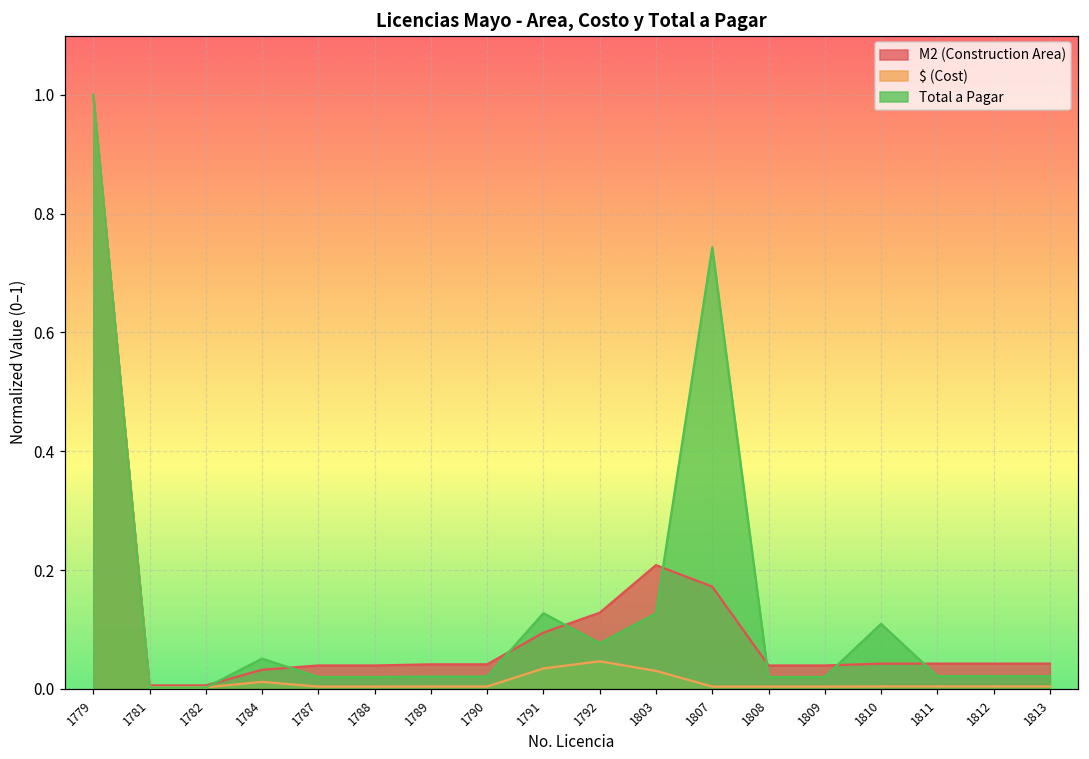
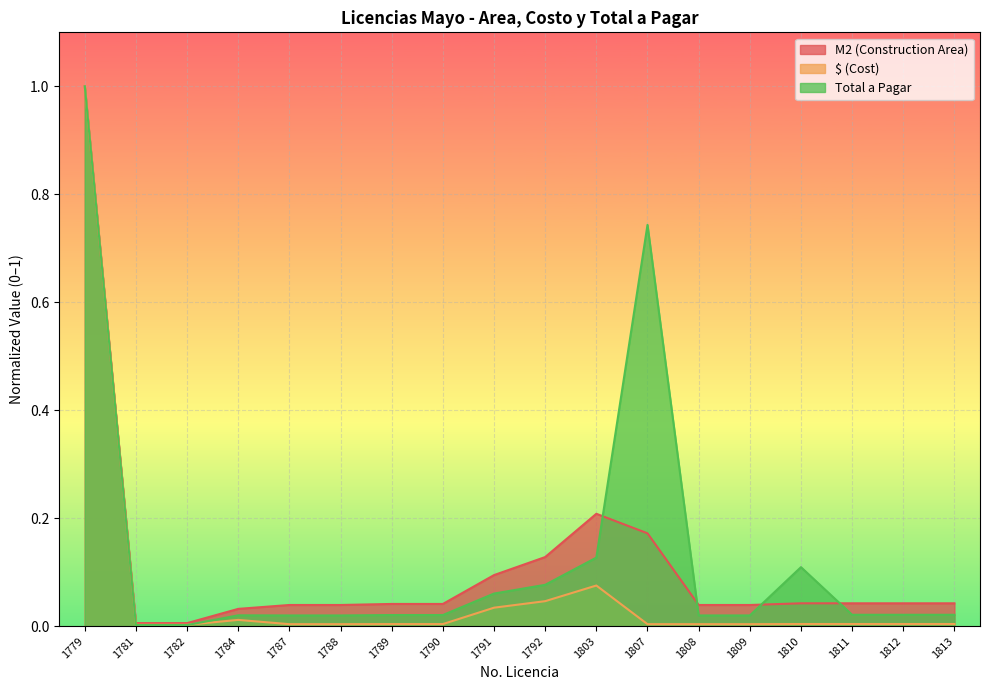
  {
    "M2 (Construction Area)": {
      "1784": 0.03,
      "1787": 0.04,
      "1788": 0.04,
      "1789": 0.04,
      "1790": 0.04,
      "1791": 0.09,
      "1792": 0.13,
      "1803": 0.21,
      "1807": 0.17,
      "1808": 0.04,
      "1809": 0.04,
      "1810": 0.04,
      "1811": 0.04,
      "1812": 0.04,
      "1813": 0.04
    },
    "$ (Cost)": {
      "1784": 0.01,
      "1787": 0.00,
      "1788": 0.00,
      "1789": 0.00,
      "1790": 0.00,
      "1791": 0.03,
      "1792": 0.05,
-     "1803": 0.03,
+     "1803": 0.08,
      "1807": 0.00,
      "1808": 0.00,
      "1809": 0.00,
      "1810": 0.00,
      "1811": 0.00,
      "1812": 0.00,
      "1813": 0.00
    },
    "Total a Pagar": {
-     "1784": 0.05,
+     "1784": 0.02,
      "1787": 0.02,
      "1788": 0.02,
      "1789": 0.02,
      "1790": 0.02,
-     "1791": 0.13,
+     "1791": 0.06,
      "1792": 0.08,
      "1803": 0.13,
      "1807": 0.74,
      "1808": 0.02,
      "1809": 0.02,
      "1810": 0.11,
      "1811": 0.02,
      "1812": 0.02,
      "1813": 0.02
    }
  }
